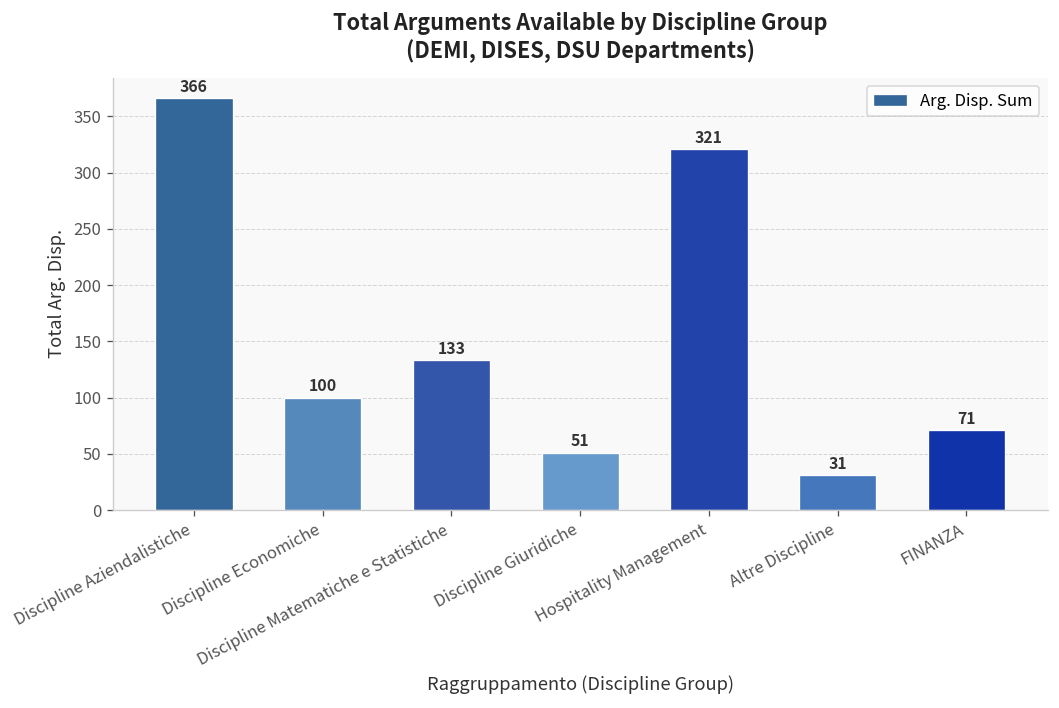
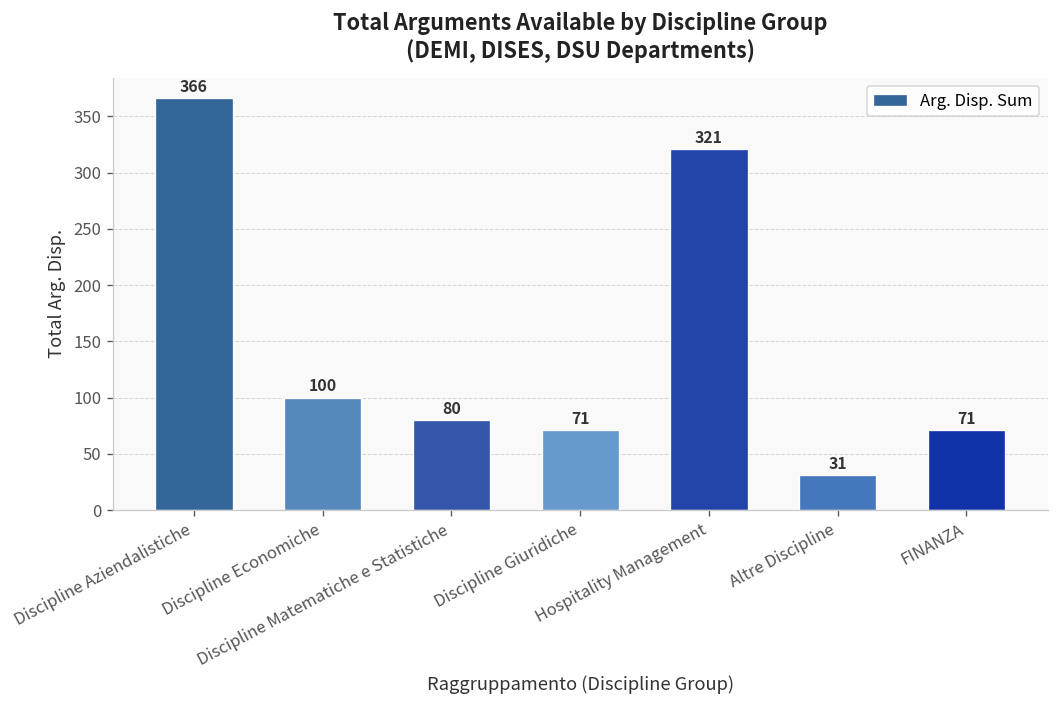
  {
    "Discipline Aziendalistiche": 366,
    "Discipline Economiche": 100,
-   "Discipline Matematiche e Statistiche": 133,
-   "Discipline Giuridiche": 51,
+   "Discipline Matematiche e Statistiche": 80,
+   "Discipline Giuridiche": 71,
    "Hospitality Management": 321,
    "Altre Discipline": 31,
    "FINANZA": 71
  }
